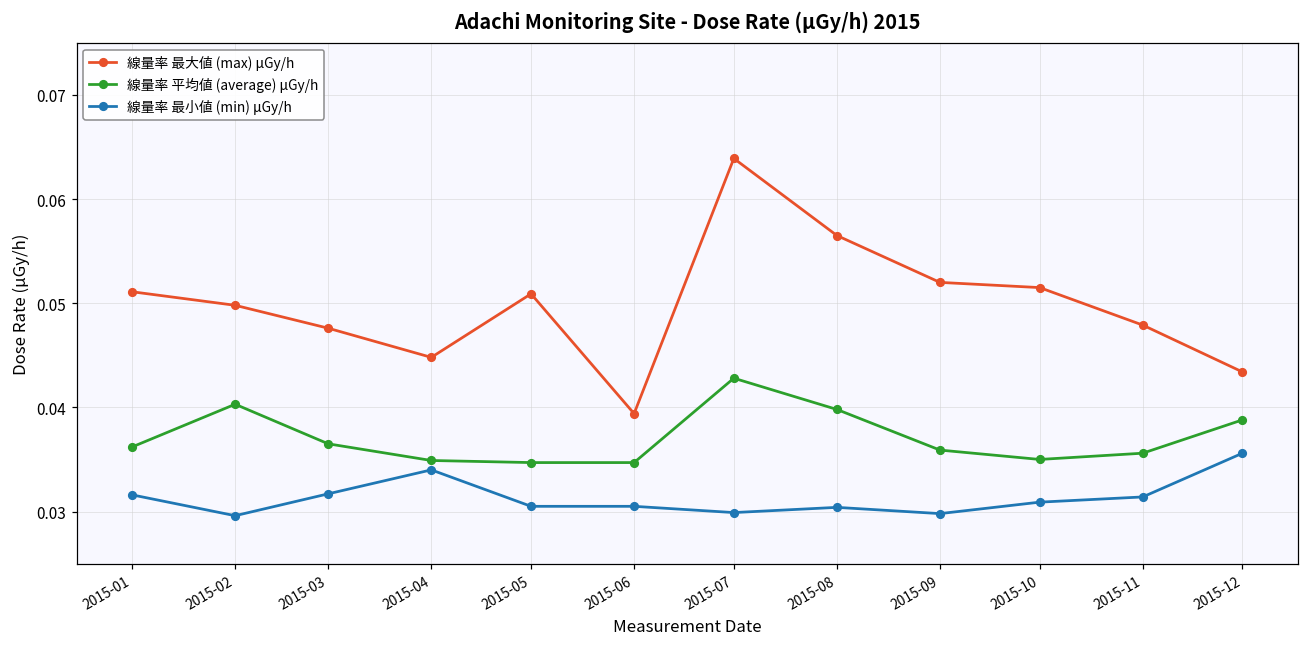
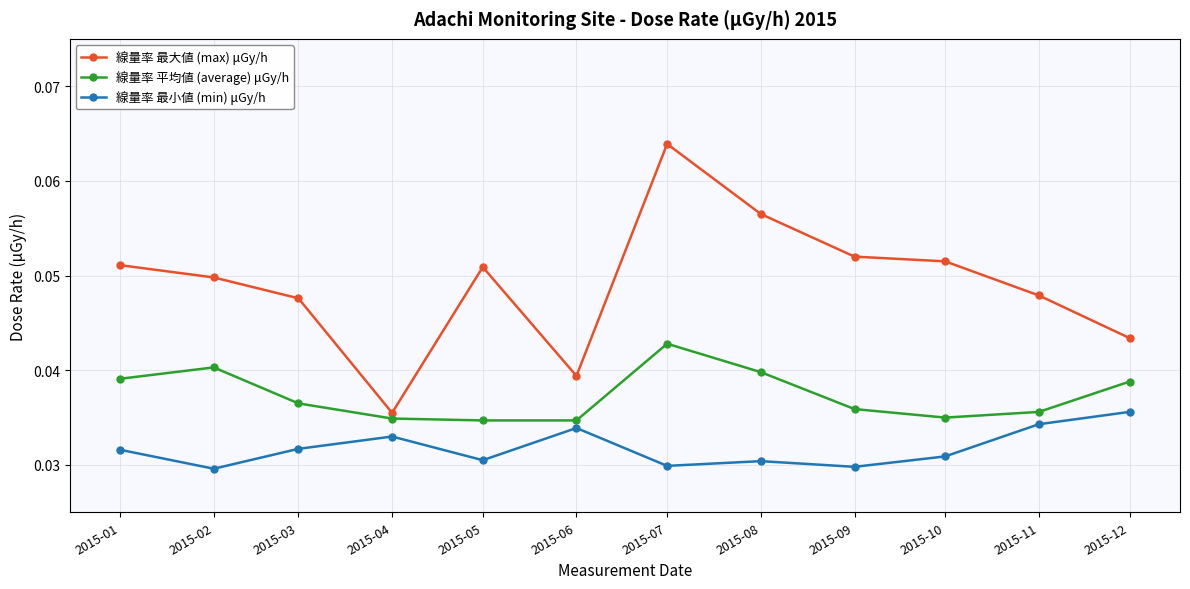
  {
    "線量率 最大値 (max) μGy/h": {
      "2015-01": 0.051,
      "2015-02": 0.050,
      "2015-03": 0.048,
-     "2015-04": 0.045,
+     "2015-04": 0.036,
      "2015-05": 0.051,
      "2015-06": 0.039,
      "2015-07": 0.064,
      "2015-08": 0.057,
      "2015-09": 0.052,
      "2015-10": 0.052,
      "2015-11": 0.048,
      "2015-12": 0.043
    },
    "線量率 平均値 (average) μGy/h": {
-     "2015-01": 0.036,
+     "2015-01": 0.039,
      "2015-02": 0.040,
      "2015-03": 0.037,
      "2015-04": 0.035,
      "2015-05": 0.035,
      "2015-06": 0.035,
      "2015-07": 0.043,
      "2015-08": 0.040,
      "2015-09": 0.036,
      "2015-10": 0.035,
      "2015-11": 0.036,
      "2015-12": 0.039
    },
    "線量率 最小値 (min) μGy/h": {
      "2015-01": 0.032,
      "2015-02": 0.030,
      "2015-03": 0.032,
-     "2015-04": 0.034,
+     "2015-04": 0.033,
      "2015-05": 0.031,
-     "2015-06": 0.031,
+     "2015-06": 0.034,
      "2015-07": 0.030,
      "2015-08": 0.030,
      "2015-09": 0.030,
      "2015-10": 0.031,
-     "2015-11": 0.031,
+     "2015-11": 0.034,
      "2015-12": 0.036
    }
  }
